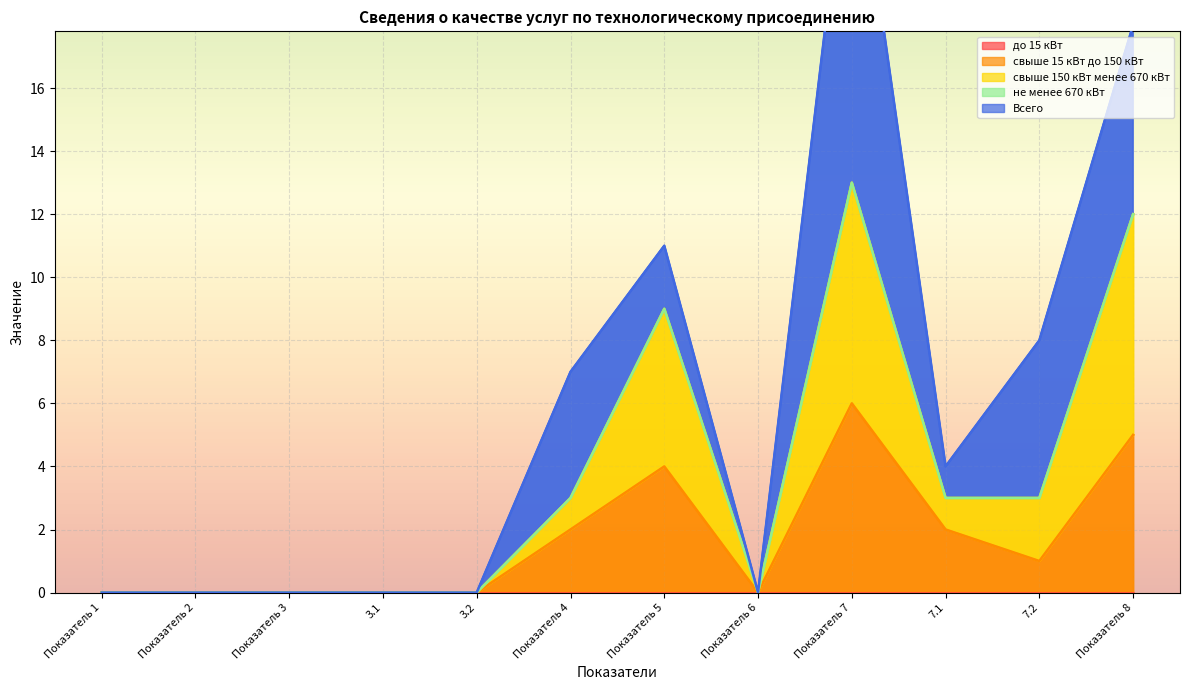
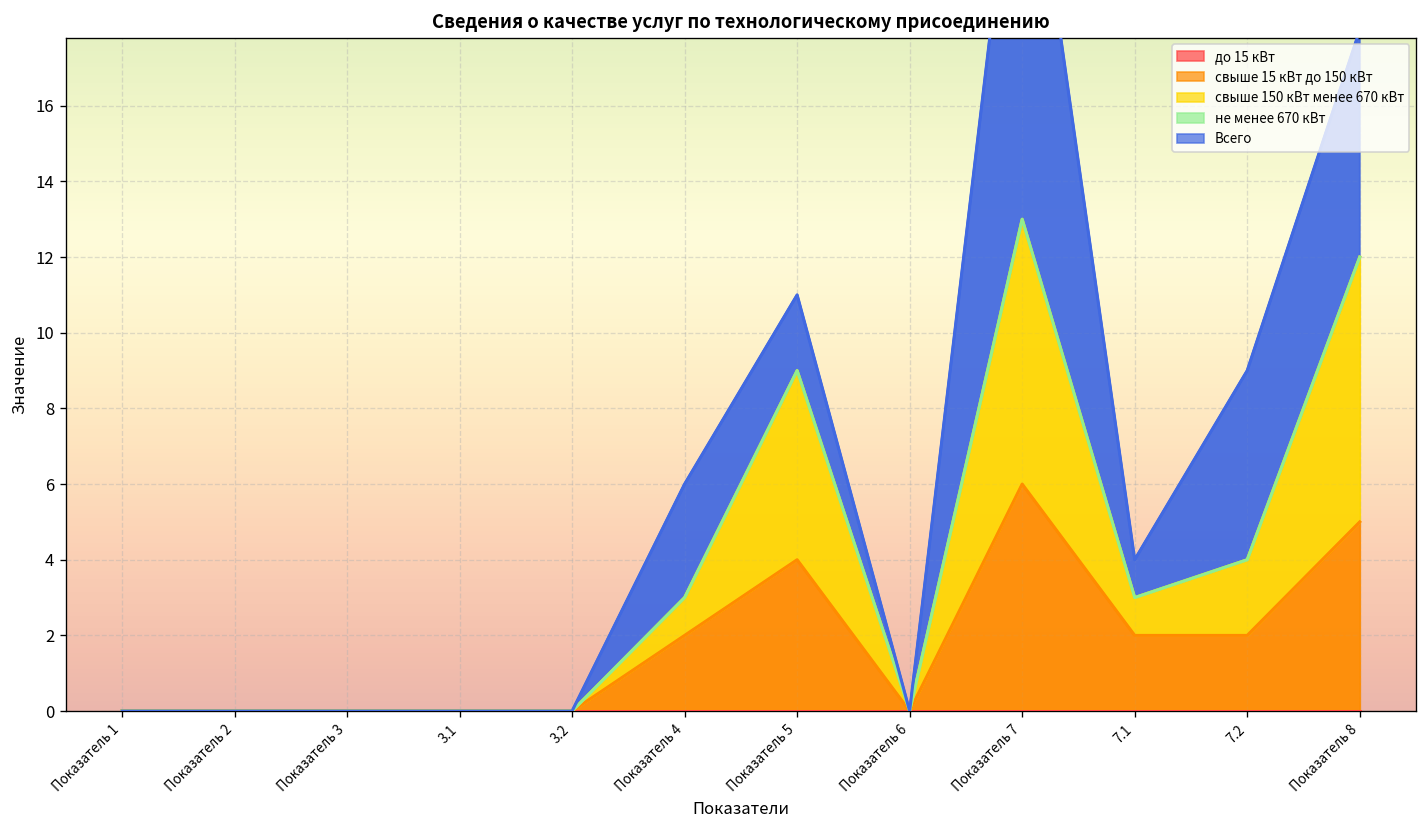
  {
    "до 15 кВт": {
      "Показатель 4": 0,
      "Показатель 5": 0,
      "Показатель 7": 0,
      "7.1": 0,
      "7.2": 0,
      "Показатель 8": 0
    },
    "свыше 15 кВт до 150 кВт": {
      "Показатель 4": 2,
      "Показатель 5": 4,
      "Показатель 7": 6,
      "7.1": 2,
-     "7.2": 1,
+     "7.2": 2,
      "Показатель 8": 5
    },
    "Всего": {
-     "Показатель 4": 4,
+     "Показатель 4": 3,
      "Показатель 5": 2,
      "7.1": 1,
      "7.2": 5
    }
  }
